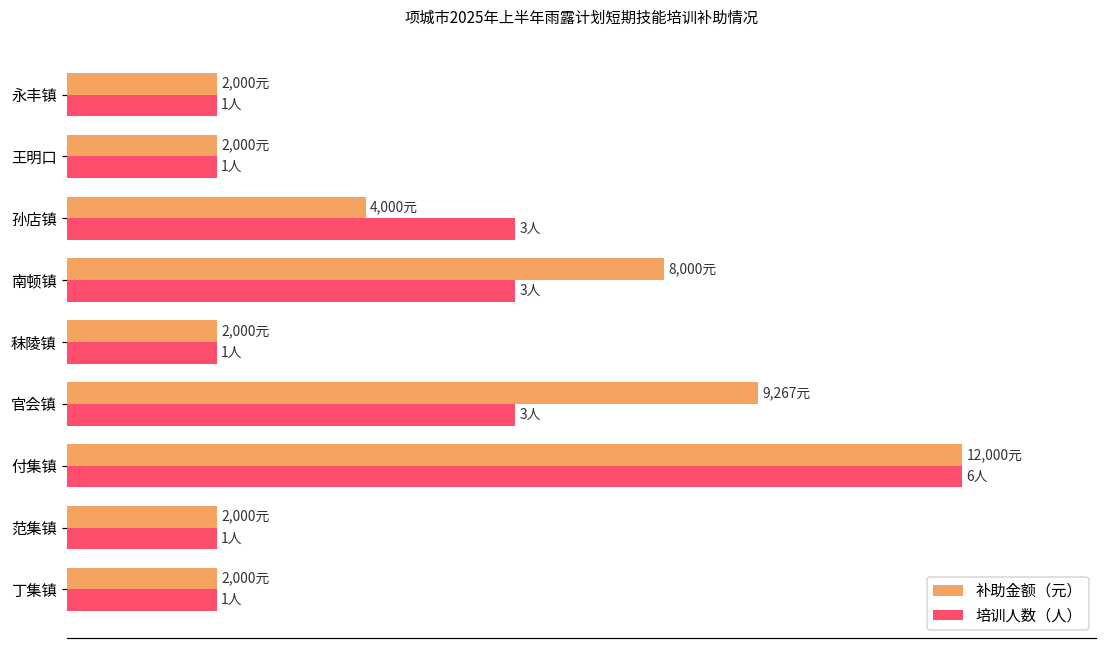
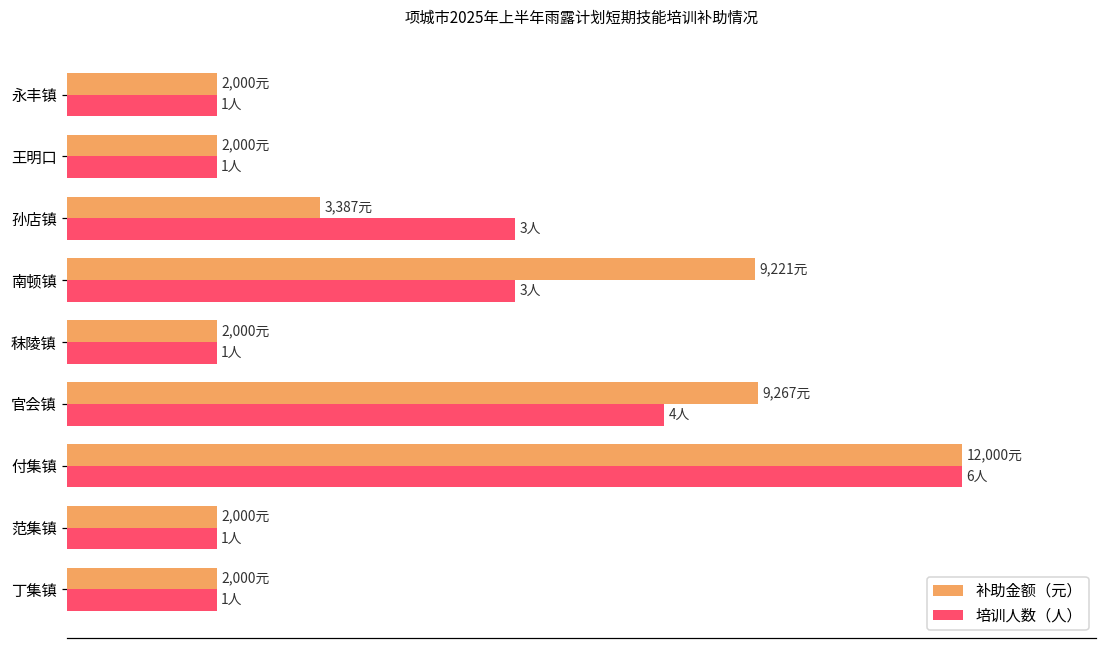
  {
    "补助金额（元）": {
-     "孙店镇": "4,000元",
-     "南顿镇": "8,000元"
+     "孙店镇": "3,387元",
+     "南顿镇": "9,221元"
    },
    "培训人数（人）": {
-     "官会镇": "3人"
+     "官会镇": "4人"
    }
  }
